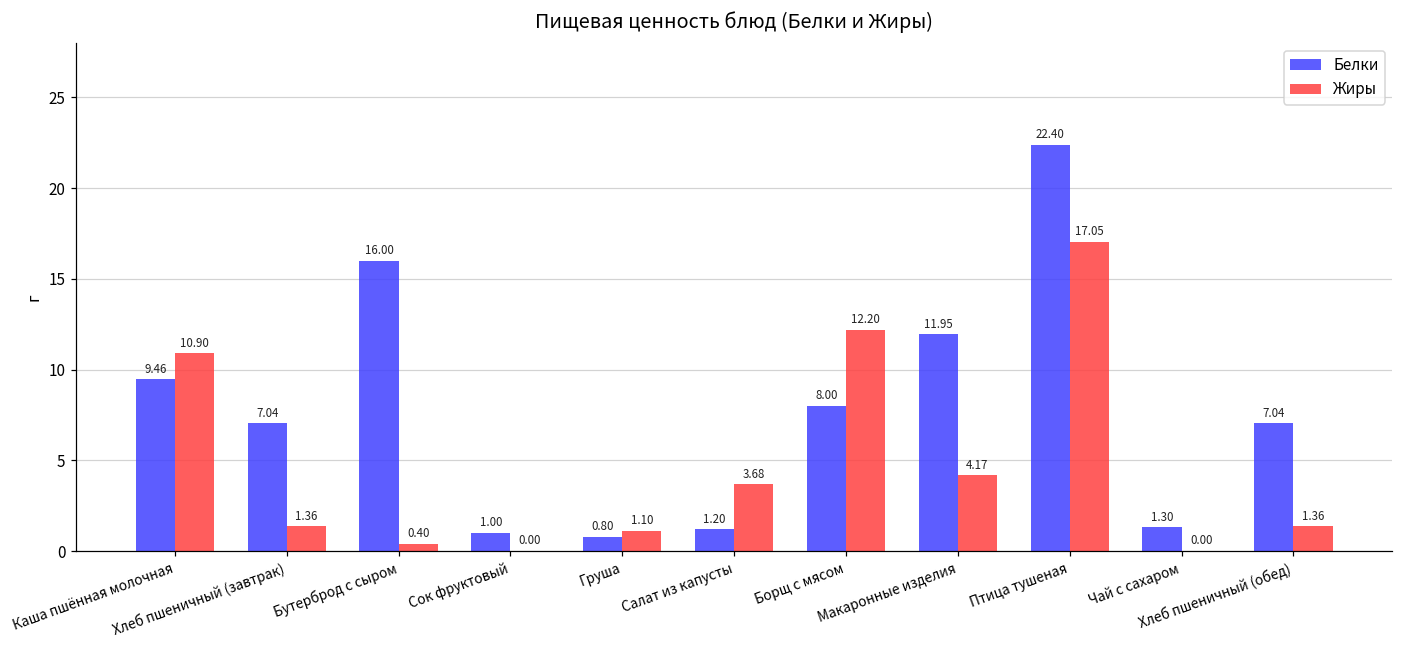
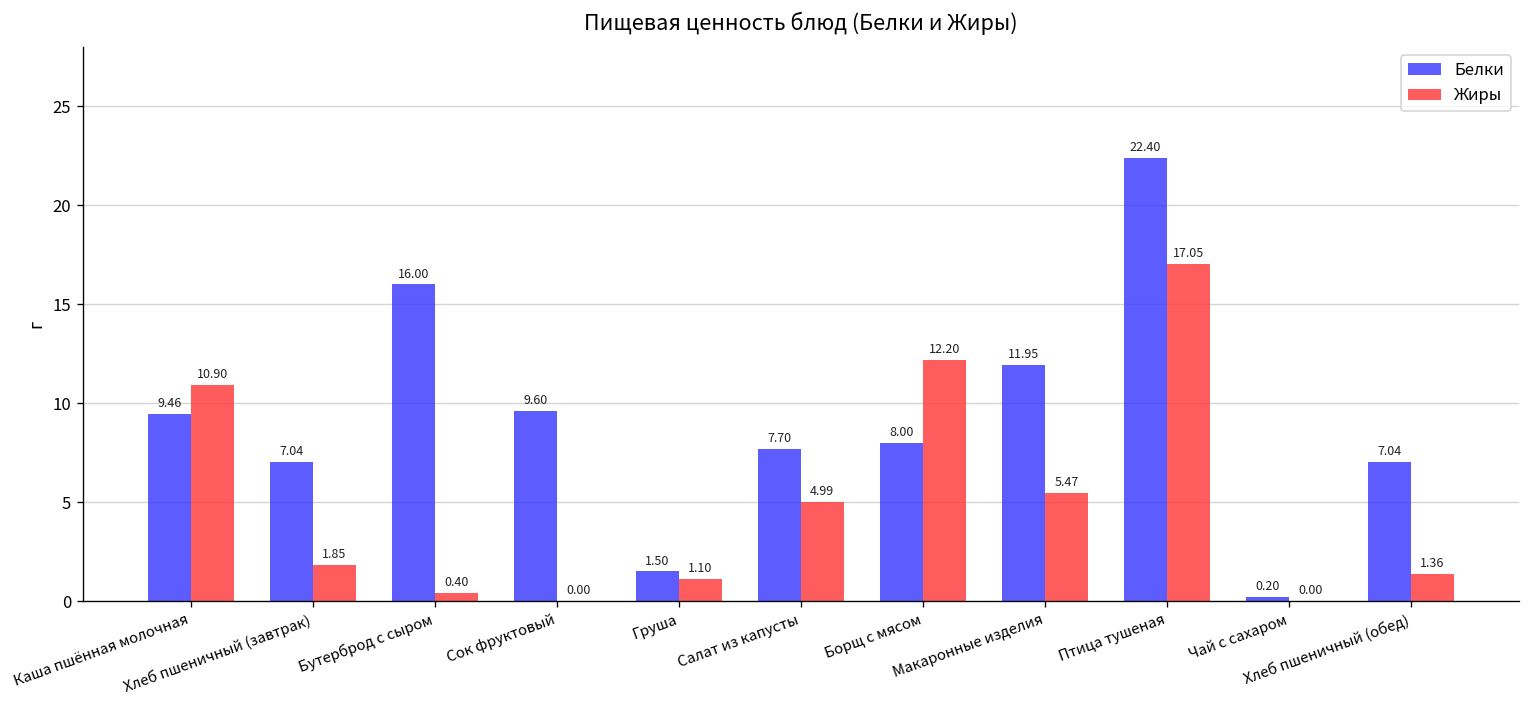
  {
    "Белки": {
      "Каша пшённая молочная": 9.46,
      "Хлеб пшеничный (завтрак)": 7.04,
      "Бутерброд с сыром": 16.00,
-     "Сок фруктовый": 1.00,
-     "Груша": 0.80,
-     "Салат из капусты": 1.20,
+     "Сок фруктовый": 9.60,
+     "Груша": 1.50,
+     "Салат из капусты": 7.70,
      "Борщ с мясом": 8.00,
      "Макаронные изделия": 11.95,
      "Птица тушеная": 22.40,
-     "Чай с сахаром": 1.30,
+     "Чай с сахаром": 0.20,
      "Хлеб пшеничный (обед)": 7.04
    },
    "Жиры": {
      "Каша пшённая молочная": 10.90,
-     "Хлеб пшеничный (завтрак)": 1.36,
+     "Хлеб пшеничный (завтрак)": 1.85,
      "Бутерброд с сыром": 0.40,
      "Сок фруктовый": 0.00,
      "Груша": 1.10,
-     "Салат из капусты": 3.68,
+     "Салат из капусты": 4.99,
      "Борщ с мясом": 12.20,
-     "Макаронные изделия": 4.17,
+     "Макаронные изделия": 5.47,
      "Птица тушеная": 17.05,
      "Чай с сахаром": 0.00,
      "Хлеб пшеничный (обед)": 1.36
    }
  }
